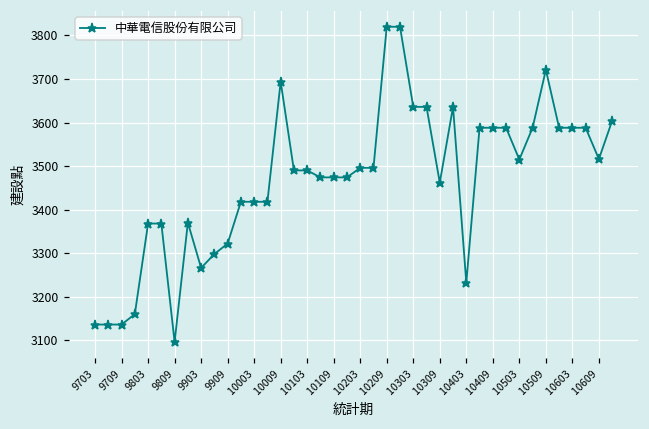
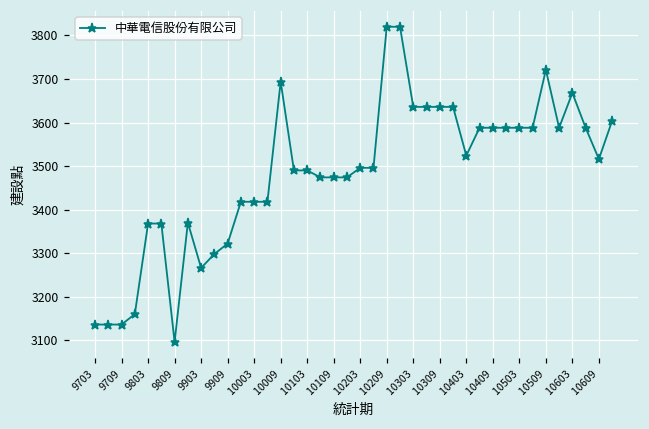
  {
    "9703": 3140,
    "9709": 3140,
    "9803": 3370,
    "9809": 3100,
    "9903": 3270,
    "9909": 3320,
    "10003": 3420,
    "10009": 3690,
    "10103": 3490,
    "10109": 3470,
    "10203": 3500,
    "10209": 3820,
    "10303": 3640,
-   "10309": 3460,
-   "10403": 3230,
+   "10309": 3640,
+   "10403": 3520,
    "10409": 3590,
-   "10503": 3520,
+   "10503": 3590,
    "10509": 3720,
-   "10603": 3590,
+   "10603": 3670,
    "10609": 3520
  }
